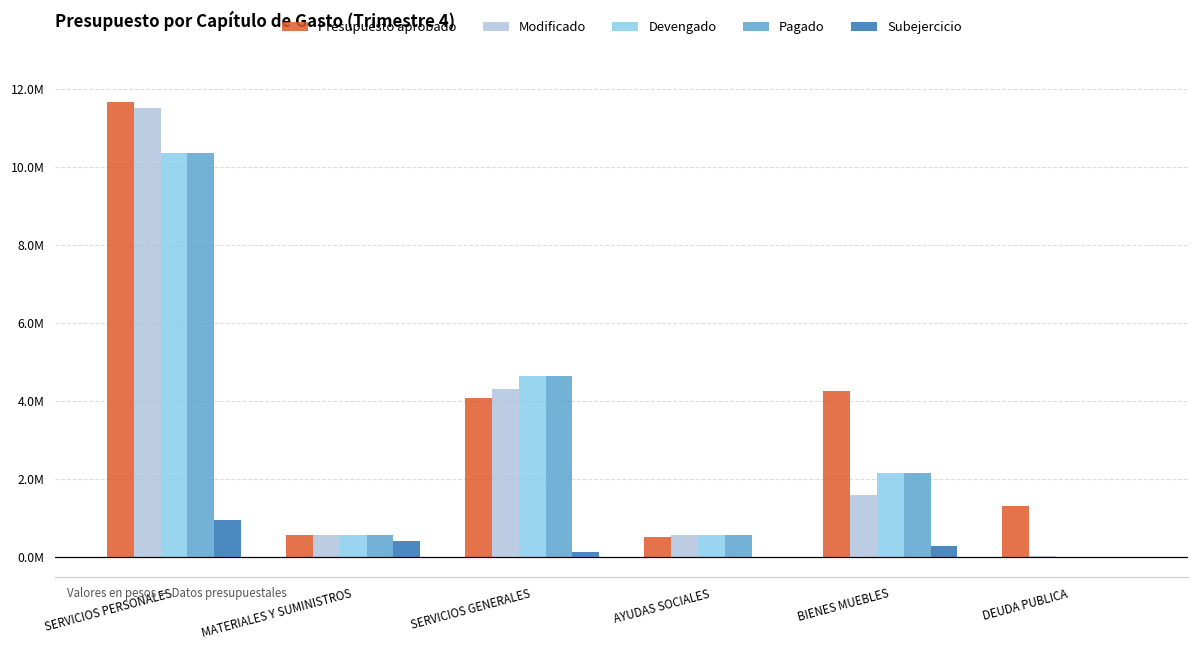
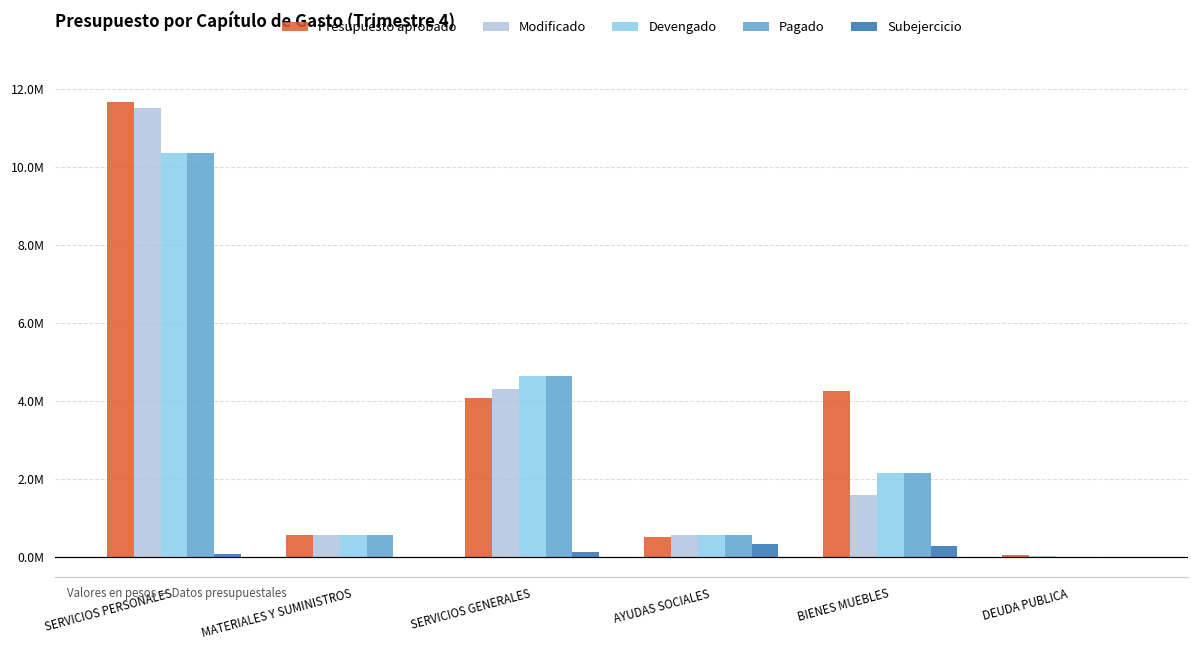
  {
    "Presupuesto aprobado": {
      "SERVICIOS PERSONALES": 11700000,
      "MATERIALES Y SUMINISTROS": 600000,
      "SERVICIOS GENERALES": 4100000,
      "AYUDAS SOCIALES": 500000,
      "BIENES MUEBLES": 4300000,
-     "DEUDA PUBLICA": 1300000
+     "DEUDA PUBLICA": 100000
    },
    "Pagado": {
      "SERVICIOS PERSONALES": 10400000,
      "MATERIALES Y SUMINISTROS": 600000,
      "SERVICIOS GENERALES": 4600000,
      "AYUDAS SOCIALES": 600000,
      "BIENES MUEBLES": 2200000,
      "DEUDA PUBLICA": 0
    },
    "Subejercicio": {
-     "SERVICIOS PERSONALES": 900000,
-     "MATERIALES Y SUMINISTROS": 400000,
+     "SERVICIOS PERSONALES": 100000,
+     "MATERIALES Y SUMINISTROS": 0,
      "SERVICIOS GENERALES": 100000,
-     "AYUDAS SOCIALES": 0,
+     "AYUDAS SOCIALES": 400000,
      "BIENES MUEBLES": 300000,
      "DEUDA PUBLICA": 0
    }
  }
